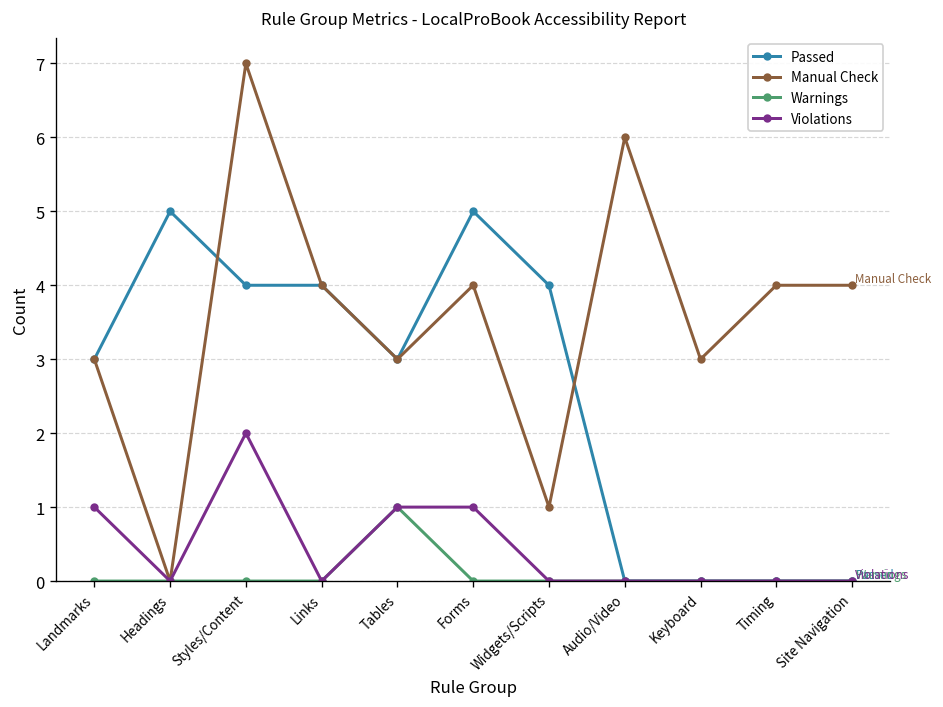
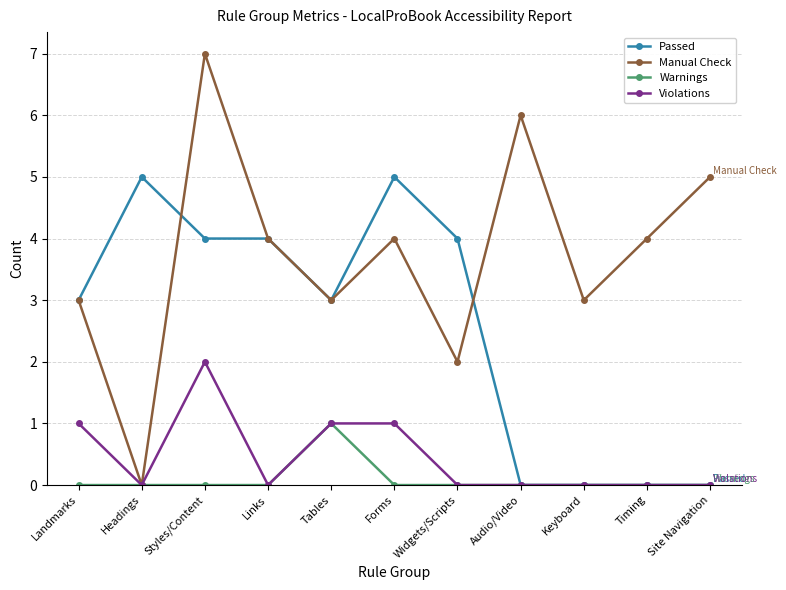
  {
    "Passed": {
      "Headings": 5,
      "Styles/Content": 4,
      "Forms": 5,
      "Widgets/Scripts": 4
    },
    "Manual Check": {
      "Styles/Content": 7,
      "Forms": 4,
-     "Widgets/Scripts": 1,
+     "Widgets/Scripts": 2,
      "Audio/Video": 6,
      "Keyboard": 3,
      "Timing": 4,
-     "Site Navigation": 4
+     "Site Navigation": 5
    },
    "Warnings": {
      "Landmarks": 0,
      "Styles/Content": 0,
      "Forms": 0
    },
    "Violations": {
      "Landmarks": 1,
      "Styles/Content": 2,
      "Forms": 1
    }
  }
